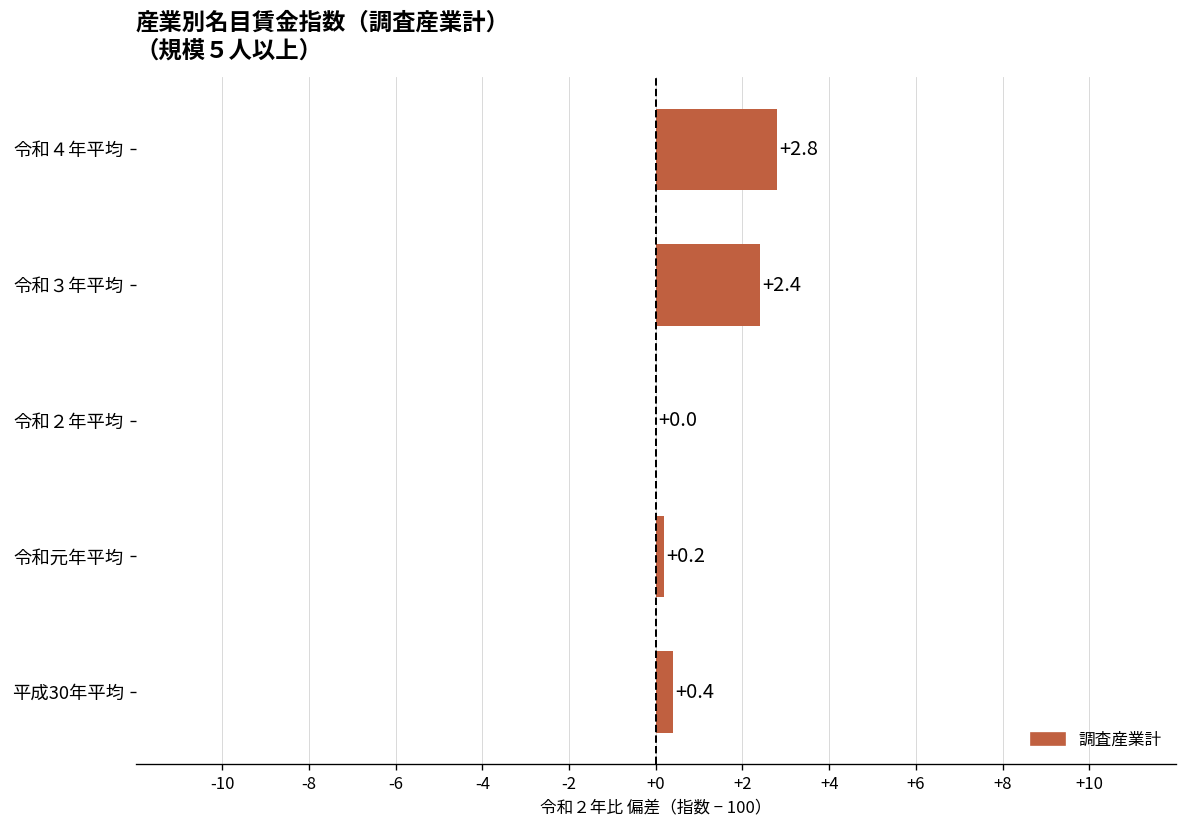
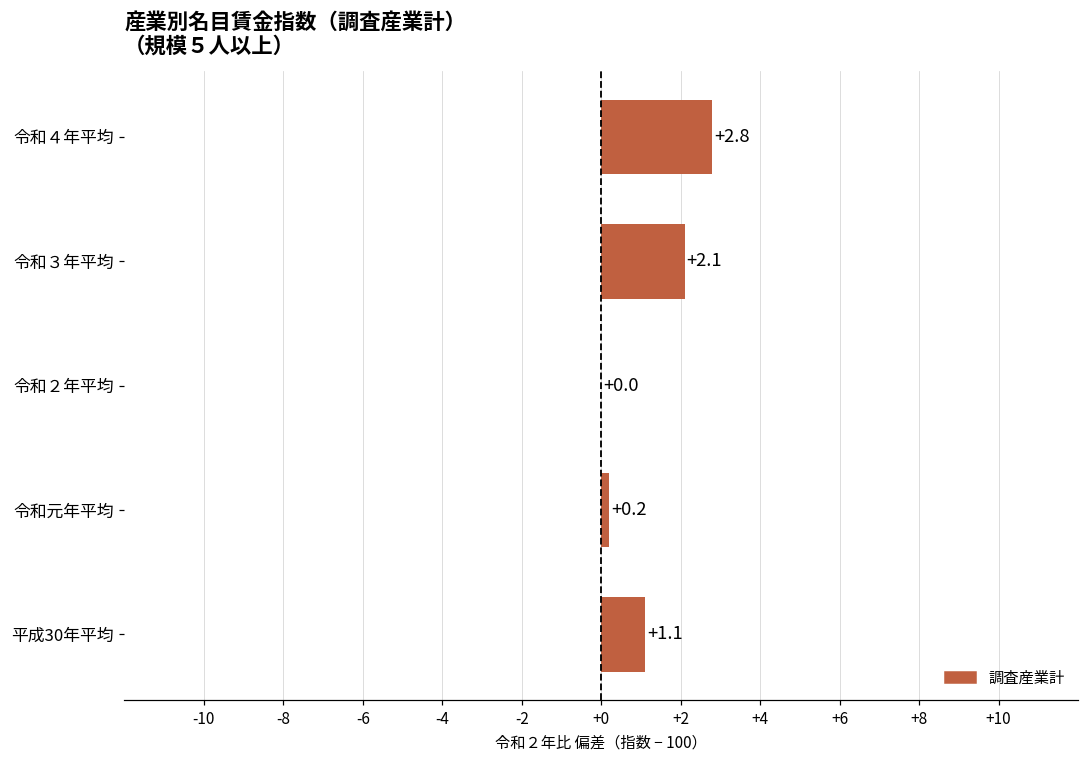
  {
    "令和４年平均": "+2.8",
-   "令和３年平均": "+2.4",
+   "令和３年平均": "+2.1",
    "令和２年平均": "+0.0",
    "令和元年平均": "+0.2",
-   "平成30年平均": "+0.4"
+   "平成30年平均": "+1.1"
  }
